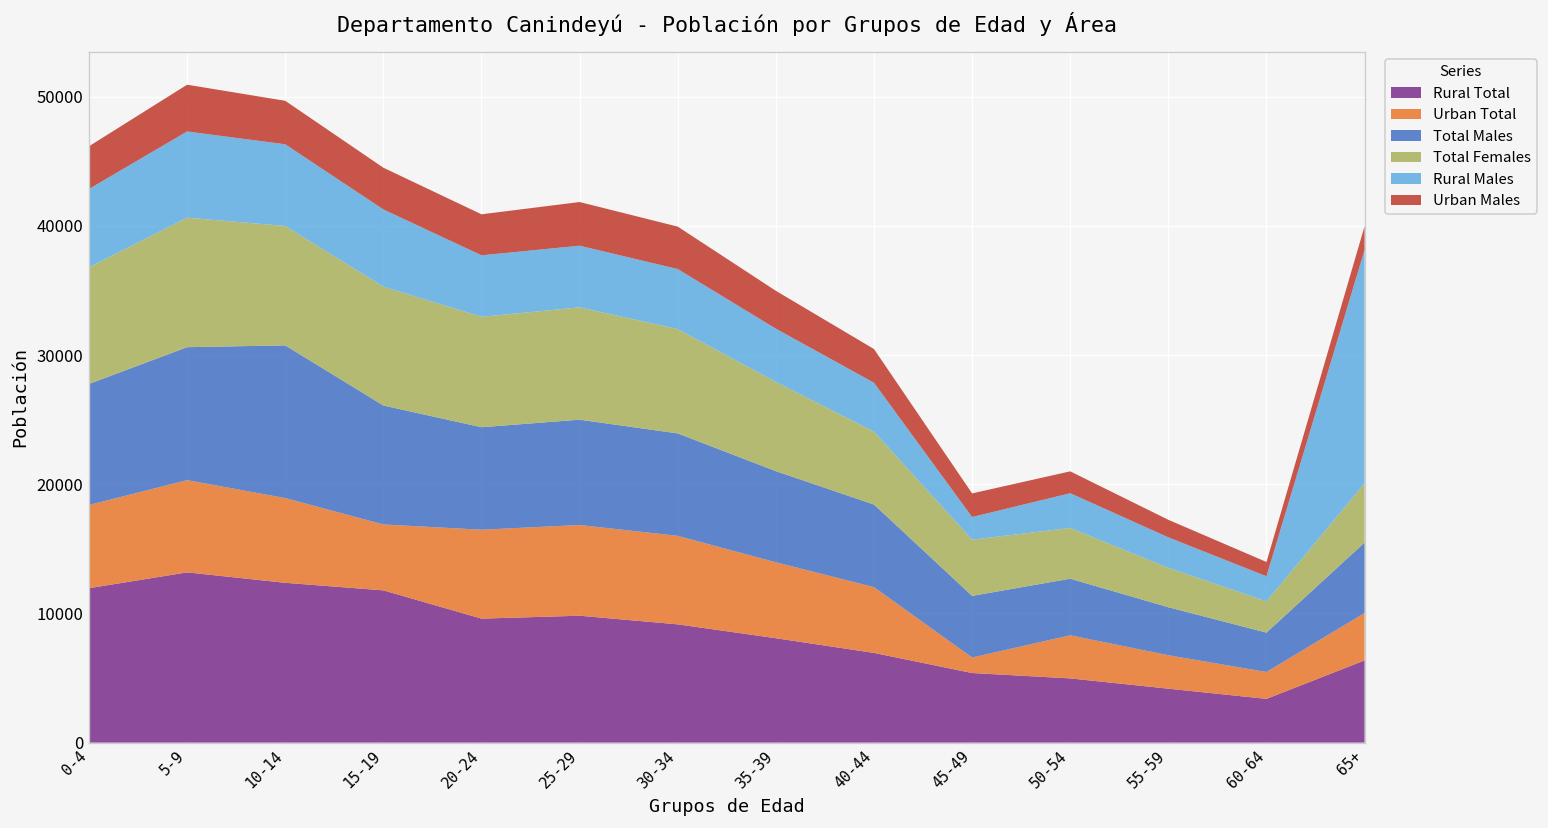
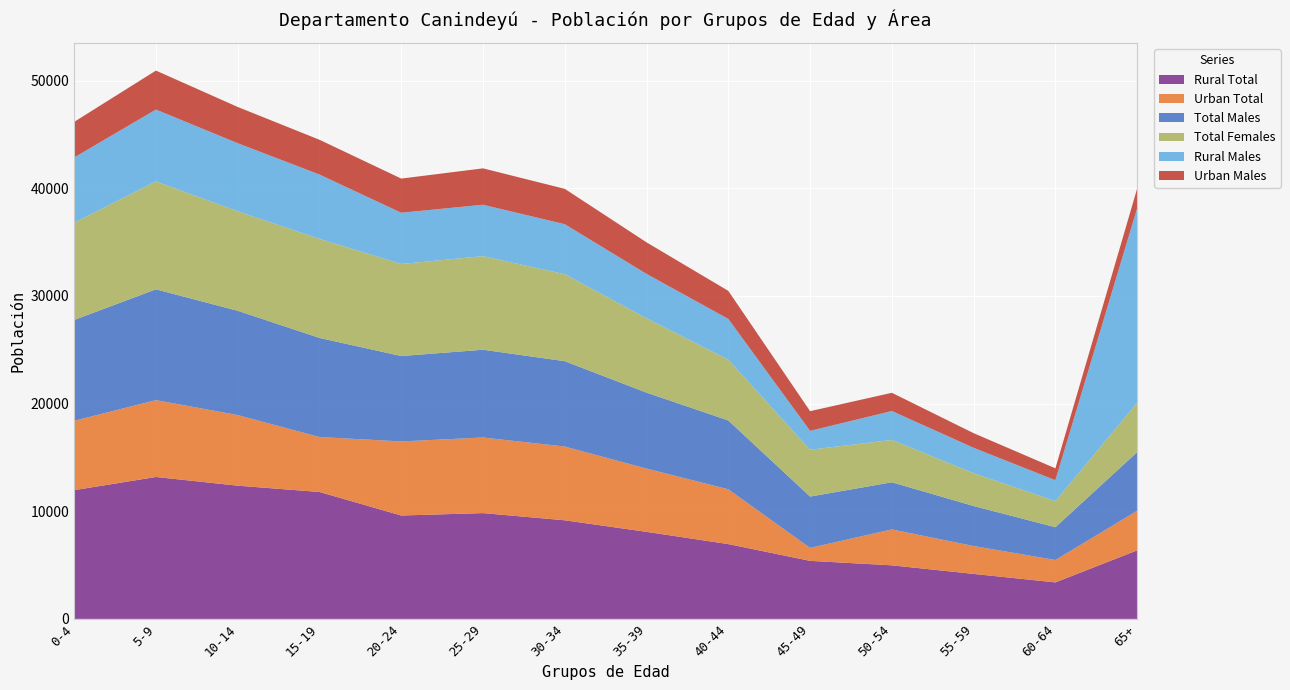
  {
    "Rural Total": {
      "0-4": 12000,
      "5-9": 13200,
      "10-14": 12400,
      "15-19": 11800,
      "20-24": 9600,
      "25-29": 9800,
      "30-34": 9200,
      "35-39": 8100,
      "40-44": 6900,
      "45-49": 5400,
      "50-54": 5000,
      "55-59": 4200,
      "60-64": 3400,
      "65+": 6400
    },
    "Urban Total": {
      "0-4": 6400,
      "5-9": 7100,
      "10-14": 6600,
      "15-19": 5100,
      "20-24": 6900,
      "25-29": 7000,
      "30-34": 6900,
      "35-39": 5900,
      "40-44": 5100,
      "45-49": 1200,
      "50-54": 3300,
      "55-59": 2600,
      "60-64": 2100,
      "65+": 3700
    },
    "Total Males": {
      "0-4": 9400,
      "5-9": 10300,
-     "10-14": 11800,
+     "10-14": 9700,
      "15-19": 9200,
      "20-24": 7900,
      "25-29": 8200,
      "30-34": 7900,
      "35-39": 7100,
      "40-44": 6400,
      "45-49": 4800,
      "50-54": 4400,
      "55-59": 3700,
      "60-64": 3000,
      "65+": 5500
    },
    "Total Females": {
      "0-4": 9000,
      "5-9": 10000,
      "10-14": 9200,
      "15-19": 9200,
      "20-24": 8500,
      "25-29": 8700,
      "30-34": 8100,
      "35-39": 6900,
      "40-44": 5600,
      "45-49": 4400,
      "50-54": 3900,
      "55-59": 3000,
      "60-64": 2400,
      "65+": 4600
    },
    "Rural Males": {
      "0-4": 6100,
      "5-9": 6700,
      "10-14": 6300,
      "15-19": 6000,
      "20-24": 4800,
      "25-29": 4800,
      "30-34": 4600,
      "35-39": 4100,
      "40-44": 3800,
      "45-49": 1800,
      "50-54": 2700,
      "55-59": 2400,
      "60-64": 1900,
      "65+": 18100
    },
    "Urban Males": {
      "0-4": 3300,
      "5-9": 3600,
      "10-14": 3400,
      "15-19": 3200,
      "20-24": 3200,
      "25-29": 3400,
      "30-34": 3300,
      "35-39": 2900,
      "40-44": 2600,
      "45-49": 1800,
      "50-54": 1700,
      "55-59": 1400,
      "60-64": 1100,
      "65+": 1800
    }
  }
